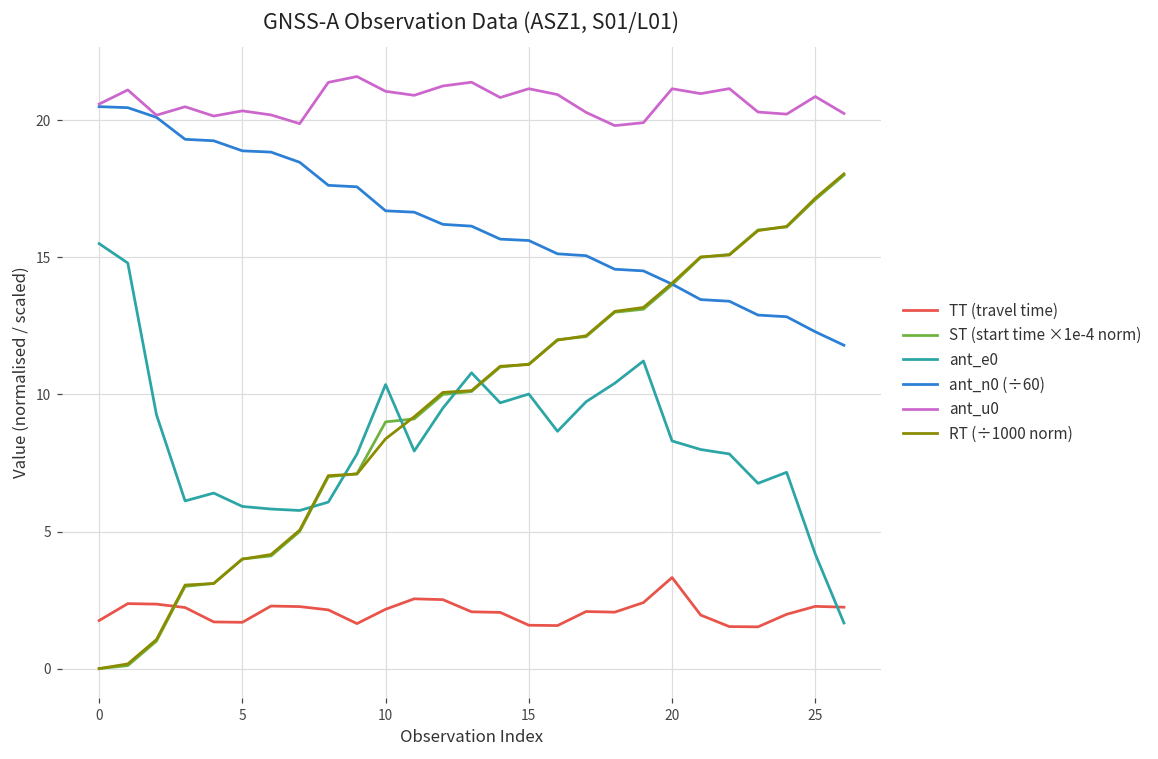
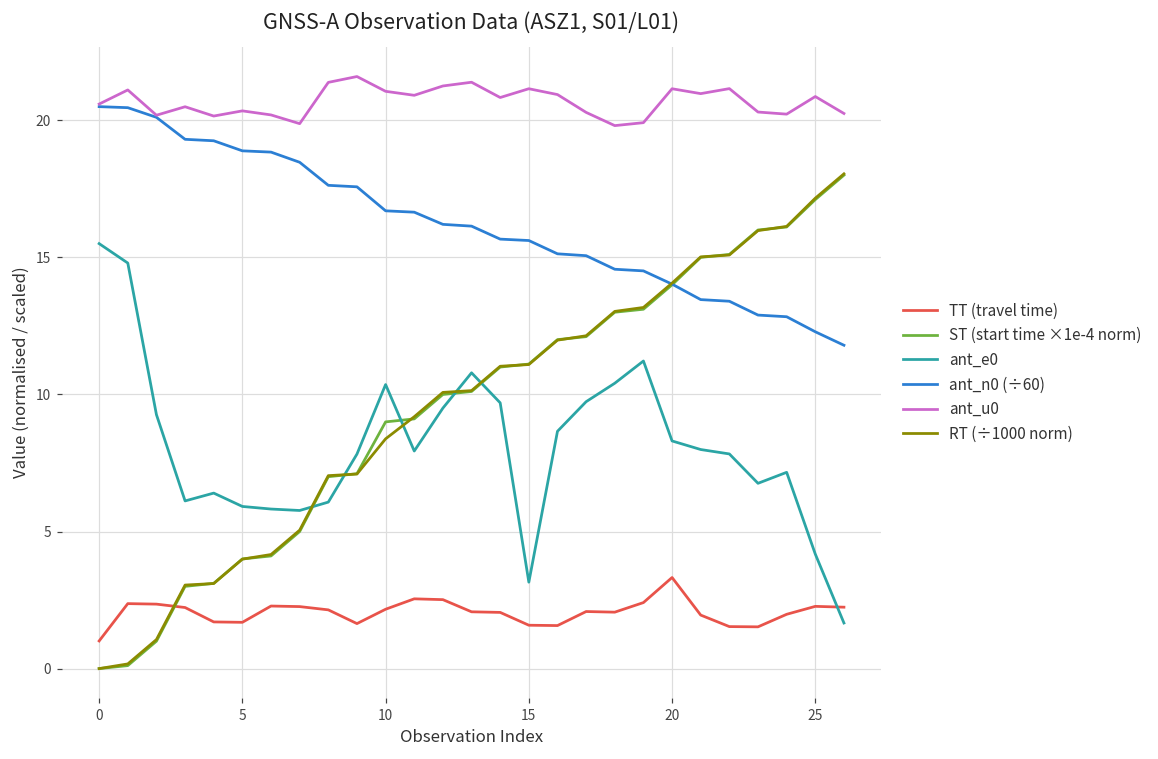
  {
    "TT (travel time)": {
-     "0": 1.8,
+     "0": 1.0,
      "5": 1.7,
      "10": 2.2,
      "15": 1.6,
      "20": 3.3,
      "25": 2.3
    },
    "ST (start time ×1e-4 norm)": {
      "10": 9.0
    },
    "ant_e0": {
      "0": 15.5,
      "5": 5.9,
      "10": 10.4,
-     "15": 10.0,
+     "15": 3.2,
      "20": 8.3,
      "25": 4.2
    },
    "ant_n0 (÷60)": {
      "5": 18.9,
      "10": 16.7,
      "15": 15.6,
      "25": 12.3
    },
    "ant_u0": {
      "5": 20.3,
      "10": 21.1,
      "15": 21.2,
      "20": 21.2,
      "25": 20.9
    },
    "RT (÷1000 norm)": {
      "10": 8.4
    }
  }
